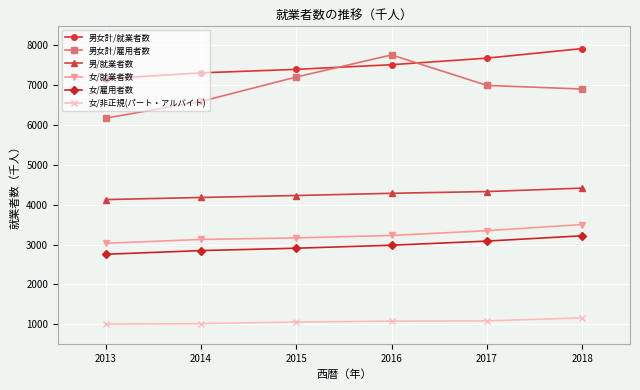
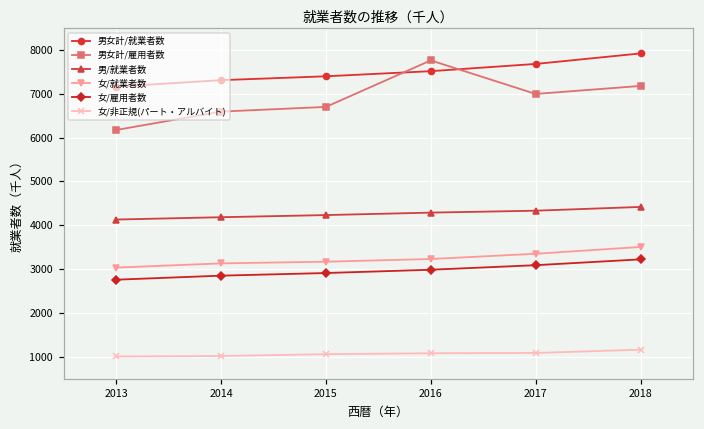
  {
    "男女計/雇用者数": {
      "2013": 6200,
-     "2015": 7200,
+     "2015": 6700,
      "2016": 7800,
      "2017": 7000,
-     "2018": 6900
+     "2018": 7200
    }
  }
